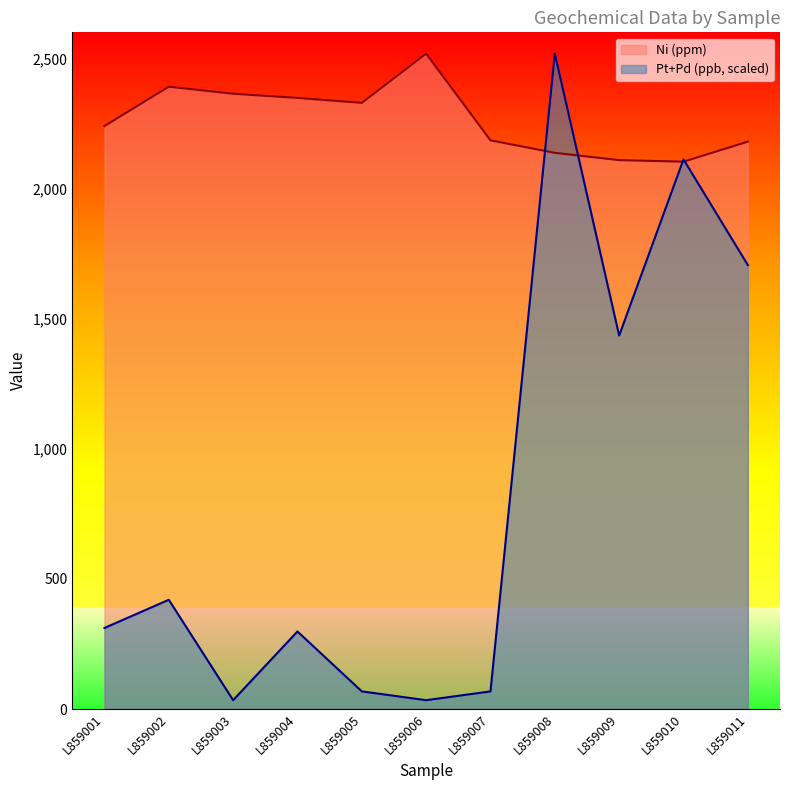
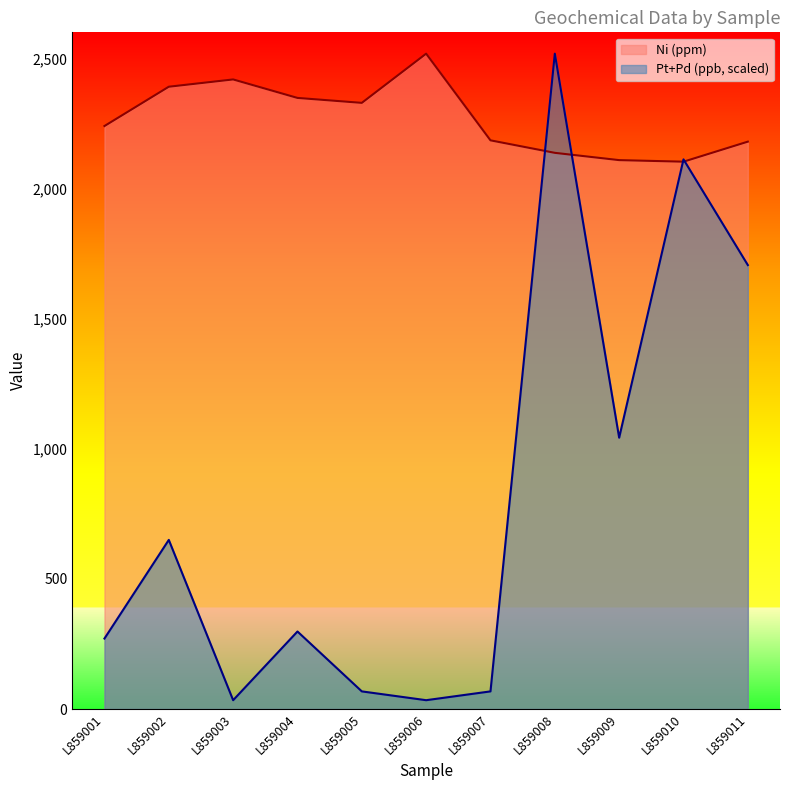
  {
    "Ni (ppm)": {
      "L859001": "2,240",
      "L859002": "2,390",
-     "L859003": "2,360",
+     "L859003": "2,420",
      "L859004": "2,350",
      "L859005": "2,330",
      "L859006": "2,520",
      "L859007": "2,190",
      "L859008": "2,140",
      "L859009": "2,110",
      "L859011": "2,180"
    },
    "Pt+Pd (ppb, scaled)": {
-     "L859001": "310",
-     "L859002": "420",
+     "L859001": "270",
+     "L859002": "650",
      "L859003": "30",
      "L859004": "300",
      "L859005": "70",
      "L859006": "30",
      "L859007": "70",
      "L859008": "2,520",
-     "L859009": "1,430",
+     "L859009": "1,040",
      "L859011": "1,710"
    }
  }
